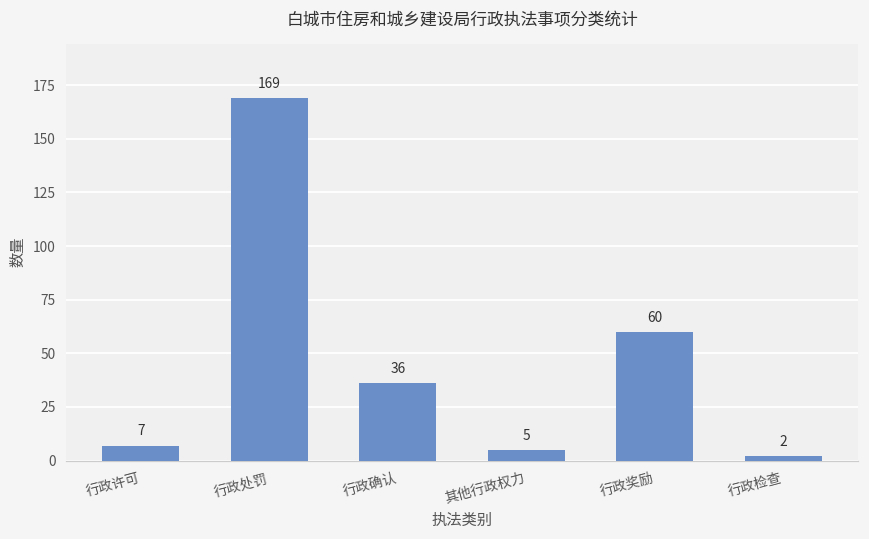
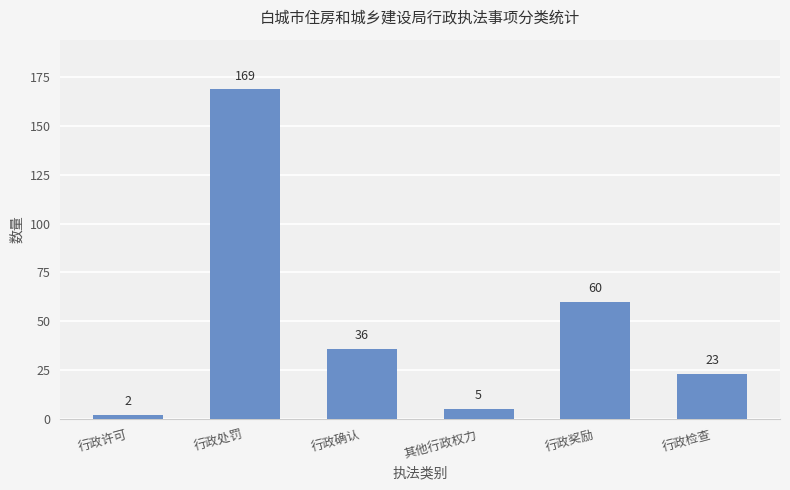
  {
-   "行政许可": 7,
+   "行政许可": 2,
    "行政处罚": 169,
    "行政确认": 36,
    "其他行政权力": 5,
    "行政奖励": 60,
-   "行政检查": 2
+   "行政检查": 23
  }
